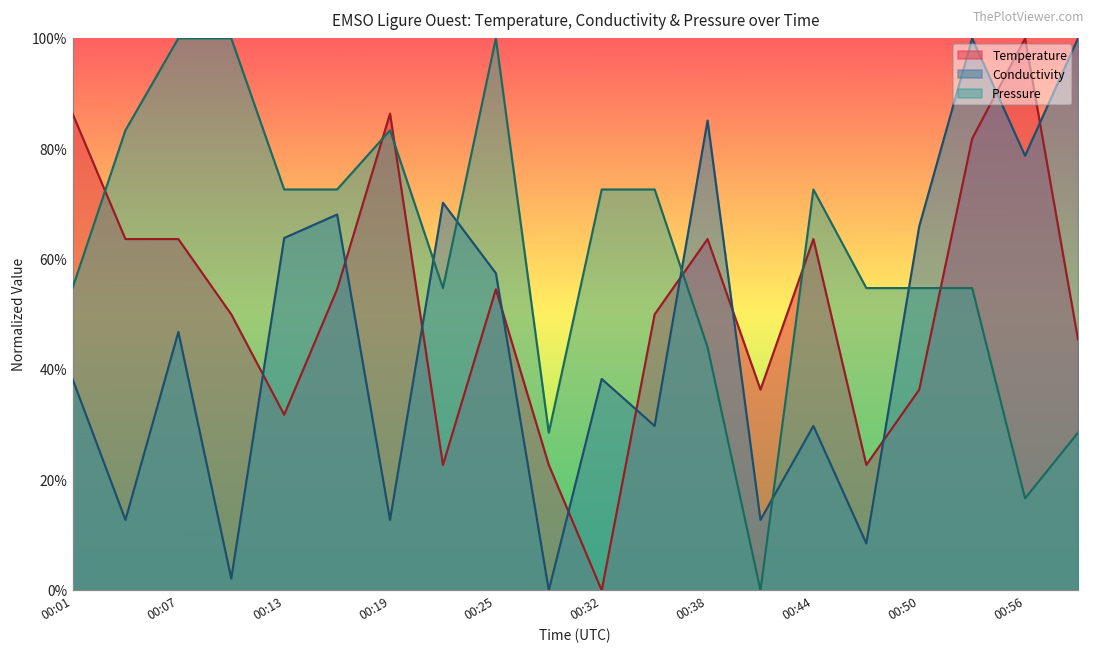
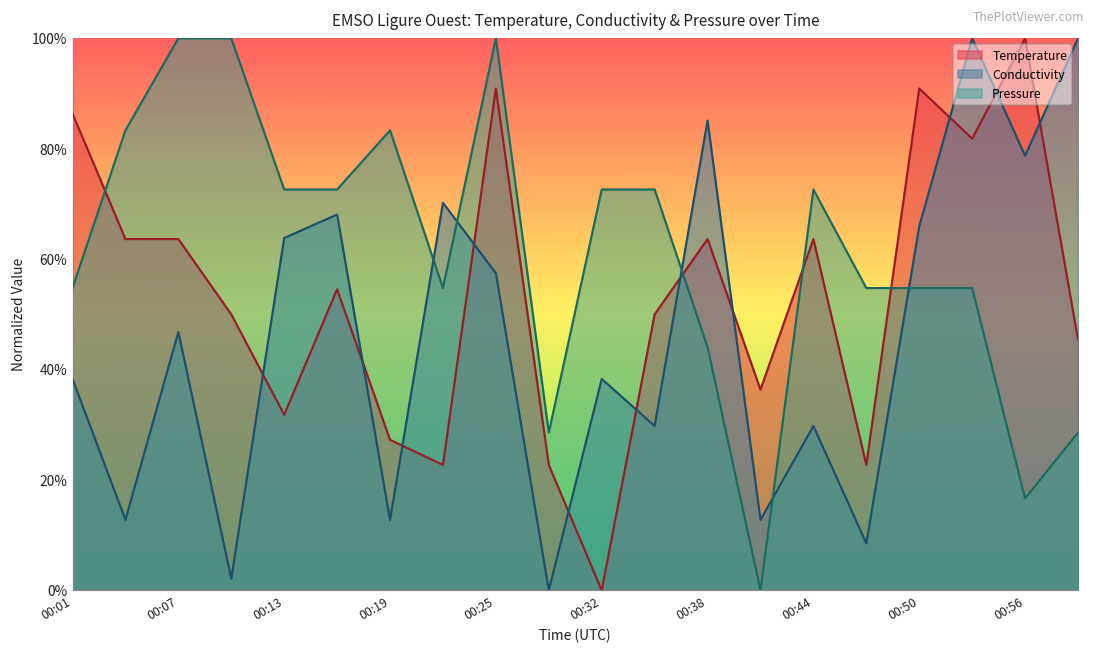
  {
    "Temperature": {
      "00:01": "86%",
      "00:07": "64%",
      "00:13": "32%",
-     "00:19": "86%",
-     "00:25": "55%",
+     "00:19": "27%",
+     "00:25": "91%",
      "00:32": "0%",
      "00:38": "64%",
      "00:44": "64%",
-     "00:50": "36%",
+     "00:50": "91%",
      "00:56": "100%"
    }
  }
